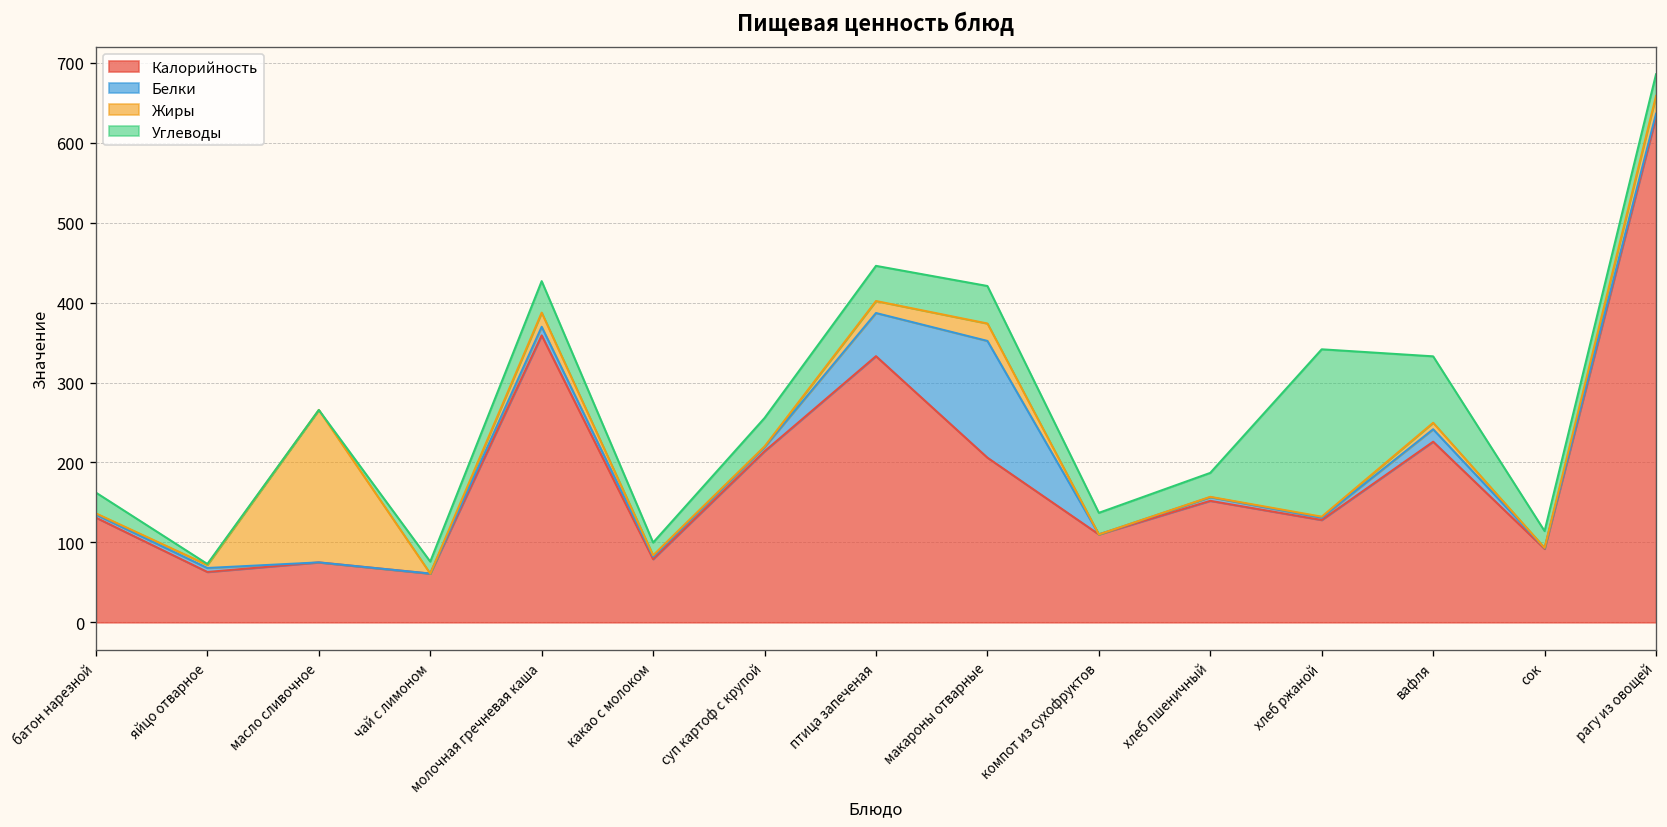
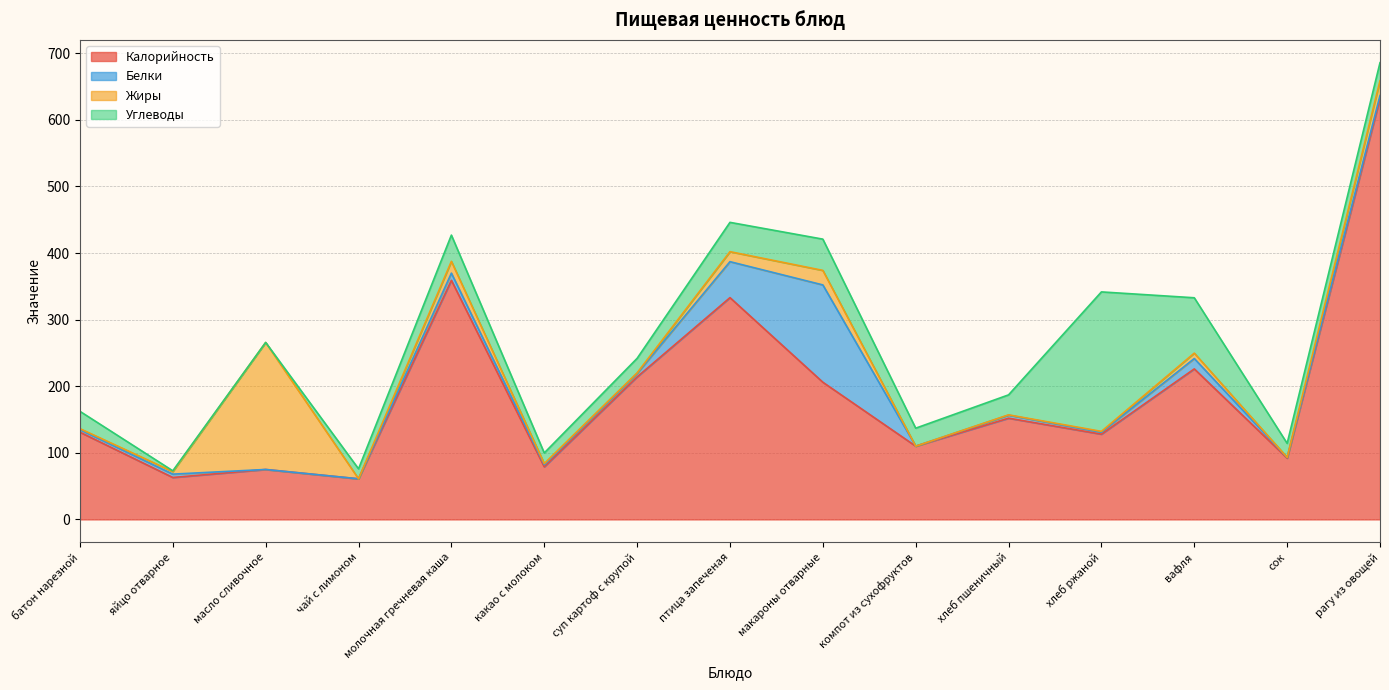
  {
    "Калорийность": {
      "батон нарезной": 130,
      "яйцо отварное": 60,
      "молочная гречневая каша": 360,
      "суп картоф с крупой": 210,
      "птица запеченая": 330,
      "макароны отварные": 210,
      "хлеб пшеничный": 150,
      "вафля": 230,
      "рагу из овощей": 630
    },
    "Белки": {
      "молочная гречневая каша": 10,
      "птица запеченая": 50,
      "макароны отварные": 150,
      "вафля": 20,
      "рагу из овощей": 0
    },
    "Жиры": {
      "молочная гречневая каша": 20,
      "птица запеченая": 20,
      "макароны отварные": 20,
      "вафля": 10,
      "рагу из овощей": 20
    },
    "Углеводы": {
      "батон нарезной": 30,
      "чай с лимоном": 20,
      "молочная гречневая каша": 40,
      "какао с молоком": 20,
-     "суп картоф с крупой": 40,
+     "суп картоф с крупой": 20,
      "птица запеченая": 40,
      "макароны отварные": 50,
      "компот из сухофруктов": 30,
      "хлеб пшеничный": 30,
      "хлеб ржаной": 210,
      "вафля": 80,
      "сок": 20,
      "рагу из овощей": 30
    }
  }
